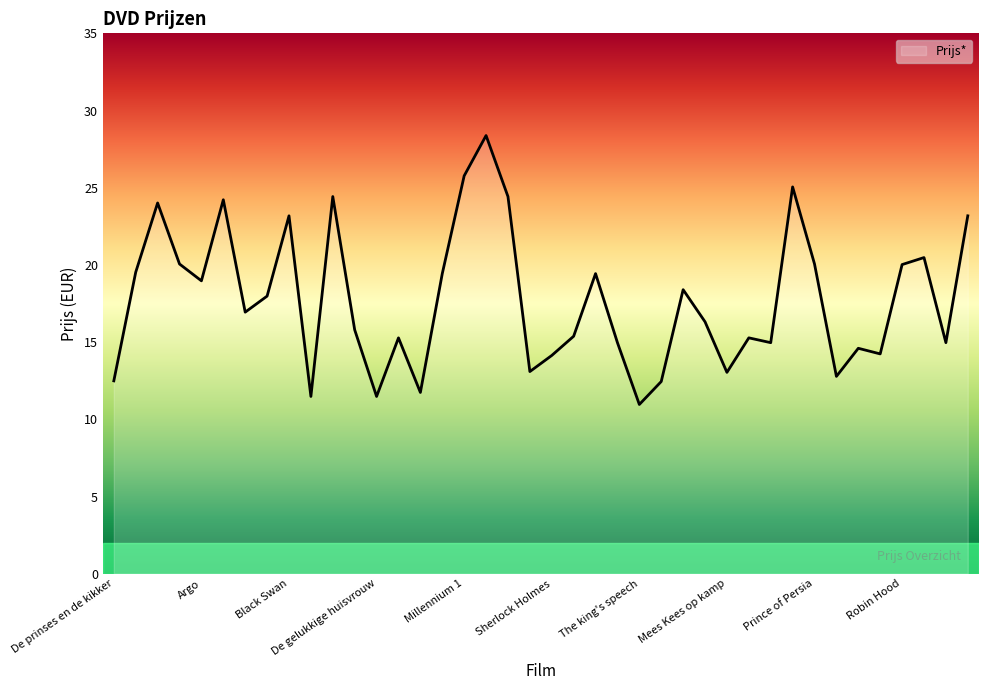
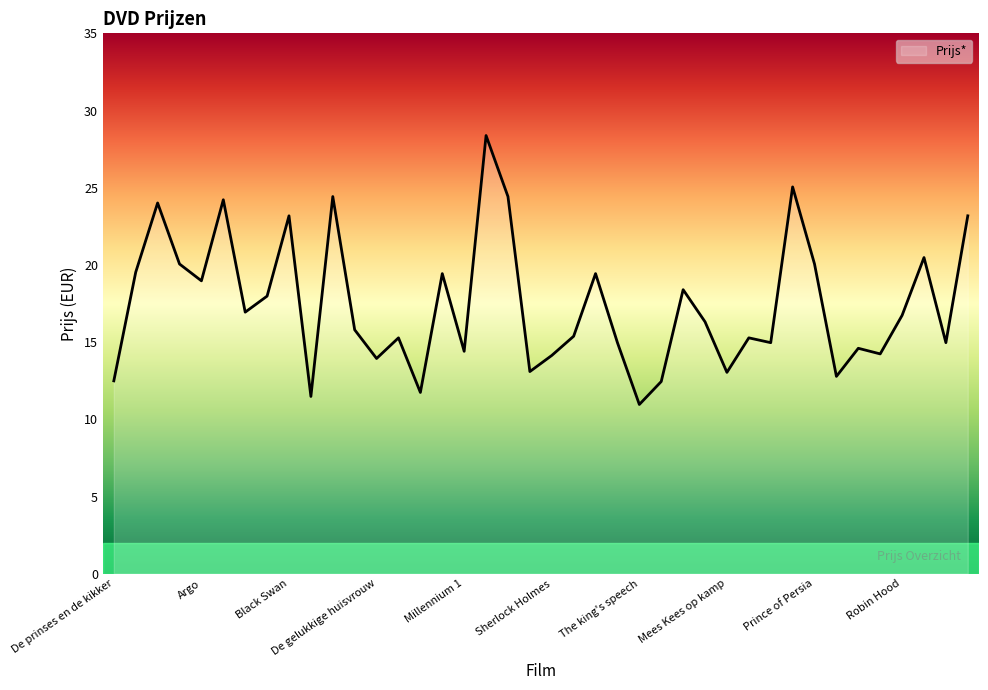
  {
    "De prinses en de kikker": 12.5,
    "Argo": 19.0,
    "Black Swan": 23.2,
-   "De gelukkige huisvrouw": 11.5,
-   "Millennium 1": 25.8,
+   "De gelukkige huisvrouw": 13.9,
+   "Millennium 1": 14.4,
    "Sherlock Holmes": 14.1,
    "The king's speech": 11.0,
    "Mees Kees op kamp": 13.0,
    "Prince of Persia": 20.1,
-   "Robin Hood": 20.0
+   "Robin Hood": 16.7
  }
